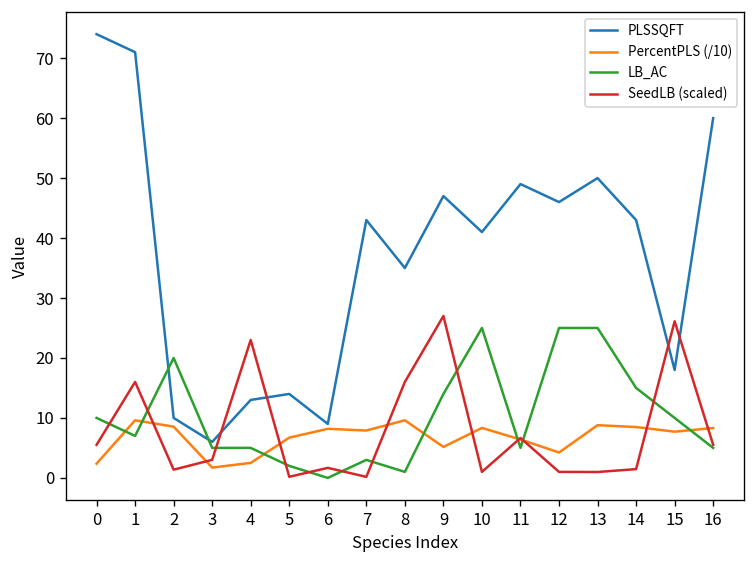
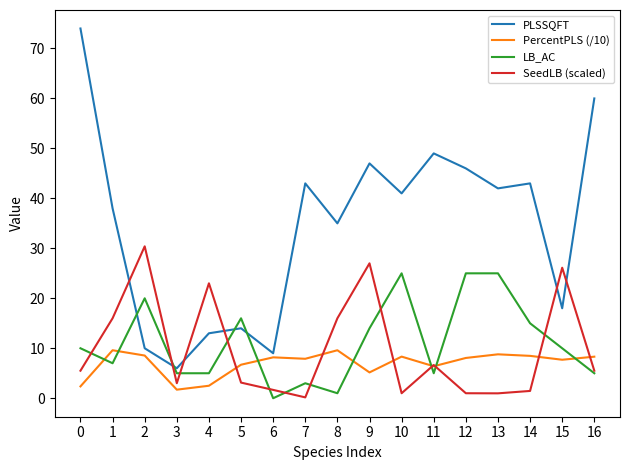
  {
    "PLSSQFT": {
      "0": 74,
-     "1": 71,
+     "1": 38,
      "2": 10,
      "3": 6,
      "4": 13,
      "5": 14,
      "6": 9,
      "7": 43,
      "8": 35,
      "9": 47,
      "10": 41,
      "11": 49,
      "12": 46,
-     "13": 50,
+     "13": 42,
      "14": 43,
      "15": 18,
      "16": 60
    },
    "PercentPLS (/10)": {
      "0": 2,
      "1": 10,
      "2": 9,
      "3": 2,
      "4": 3,
      "5": 7,
      "6": 8,
      "7": 8,
      "8": 10,
      "9": 5,
      "10": 8,
-     "12": 4,
+     "12": 8,
      "13": 9,
      "14": 8,
      "15": 8,
      "16": 8
    },
    "LB_AC": {
      "0": 10,
      "1": 7,
      "2": 20,
      "3": 5,
      "4": 5,
-     "5": 2,
+     "5": 16,
      "6": 0,
      "7": 3,
      "8": 1,
      "9": 14,
      "10": 25,
      "11": 5,
      "12": 25,
      "13": 25,
      "14": 15,
      "15": 10,
      "16": 5
    },
    "SeedLB (scaled)": {
      "0": 6,
      "1": 16,
-     "2": 1,
+     "2": 30,
      "3": 3,
      "4": 23,
-     "5": 0,
+     "5": 3,
      "6": 2,
      "7": 0,
      "8": 16,
      "9": 27,
      "10": 1,
      "12": 1,
      "13": 1,
      "14": 1,
      "15": 26,
      "16": 6
    }
  }
